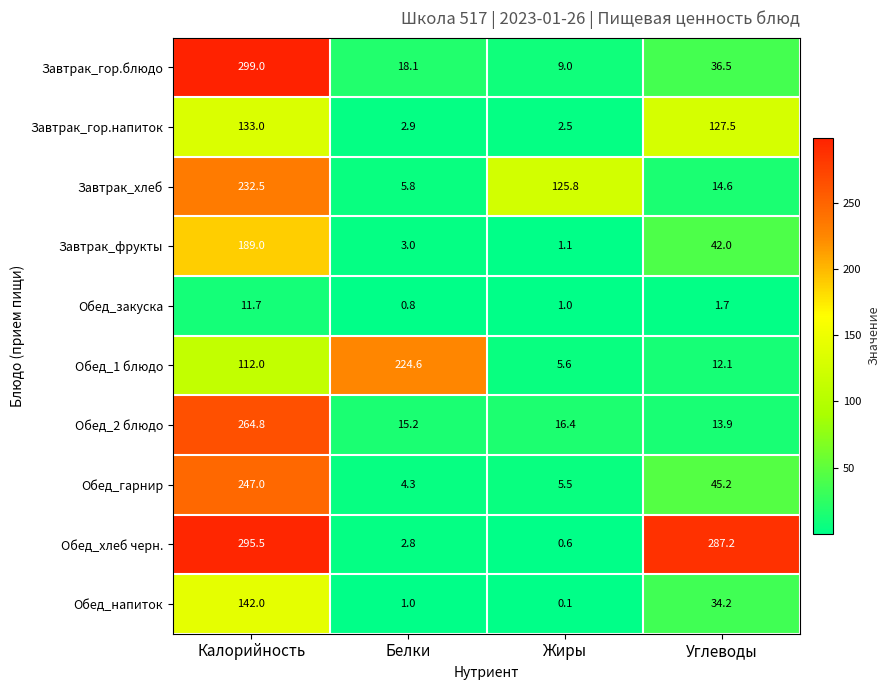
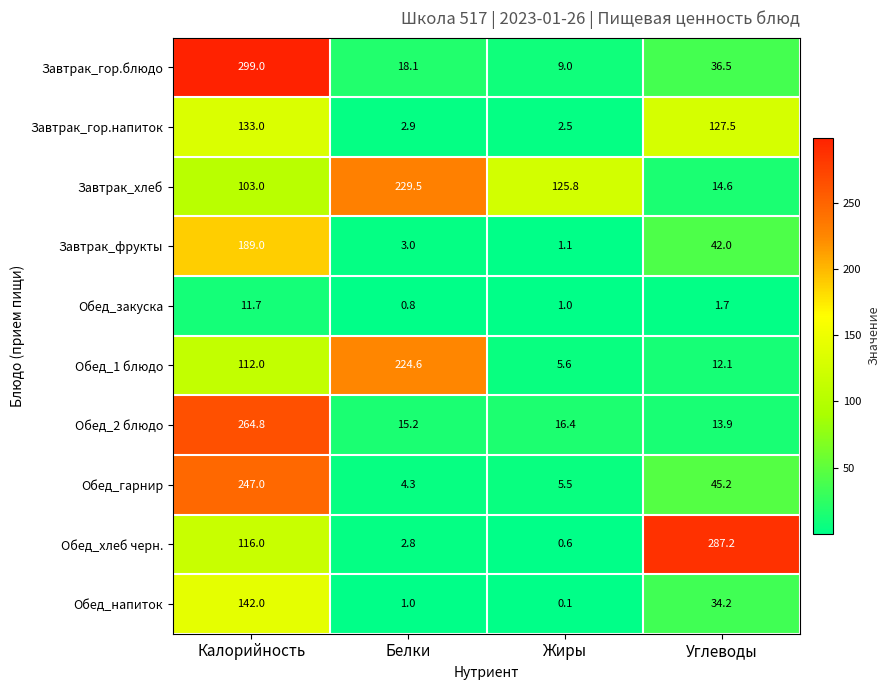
  {
    "Завтрак_гор.блюдо": {
      "Калорийность": 299.0,
      "Белки": 18.1,
      "Жиры": 9.0,
      "Углеводы": 36.5
    },
    "Завтрак_гор.напиток": {
      "Калорийность": 133.0,
      "Белки": 2.9,
      "Жиры": 2.5,
      "Углеводы": 127.5
    },
    "Завтрак_хлеб": {
-     "Калорийность": 232.5,
-     "Белки": 5.8,
+     "Калорийность": 103.0,
+     "Белки": 229.5,
      "Жиры": 125.8,
      "Углеводы": 14.6
    },
    "Завтрак_фрукты": {
      "Калорийность": 189.0,
      "Белки": 3.0,
      "Жиры": 1.1,
      "Углеводы": 42.0
    },
    "Обед_закуска": {
      "Калорийность": 11.7,
      "Белки": 0.8,
      "Жиры": 1.0,
      "Углеводы": 1.7
    },
    "Обед_1 блюдо": {
      "Калорийность": 112.0,
      "Белки": 224.6,
      "Жиры": 5.6,
      "Углеводы": 12.1
    },
    "Обед_2 блюдо": {
      "Калорийность": 264.8,
      "Белки": 15.2,
      "Жиры": 16.4,
      "Углеводы": 13.9
    },
    "Обед_гарнир": {
      "Калорийность": 247.0,
      "Белки": 4.3,
      "Жиры": 5.5,
      "Углеводы": 45.2
    },
    "Обед_хлеб черн.": {
-     "Калорийность": 295.5,
+     "Калорийность": 116.0,
      "Белки": 2.8,
      "Жиры": 0.6,
      "Углеводы": 287.2
    },
    "Обед_напиток": {
      "Калорийность": 142.0,
      "Белки": 1.0,
      "Жиры": 0.1,
      "Углеводы": 34.2
    }
  }
